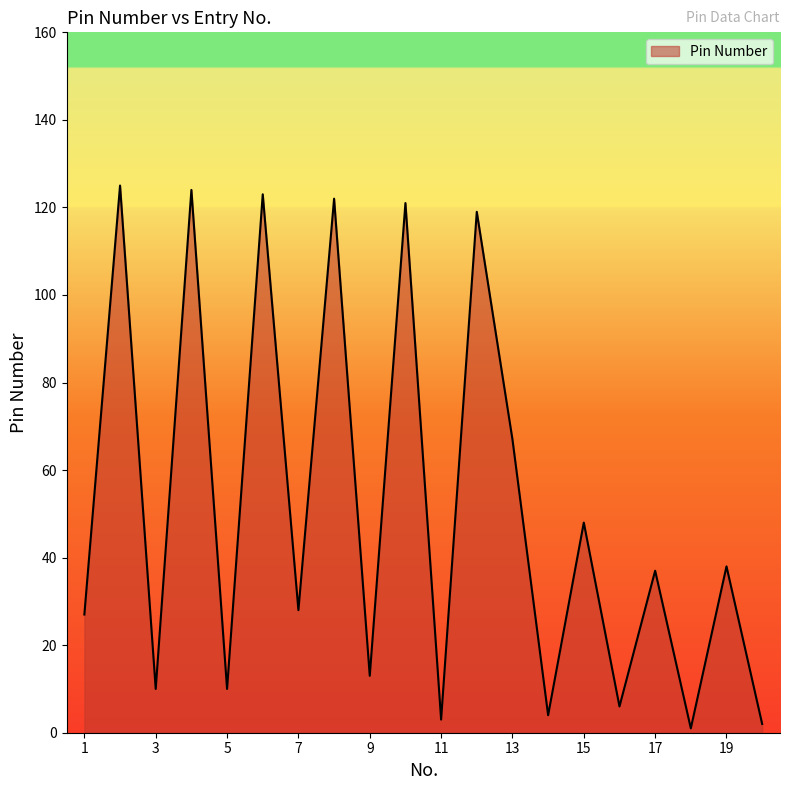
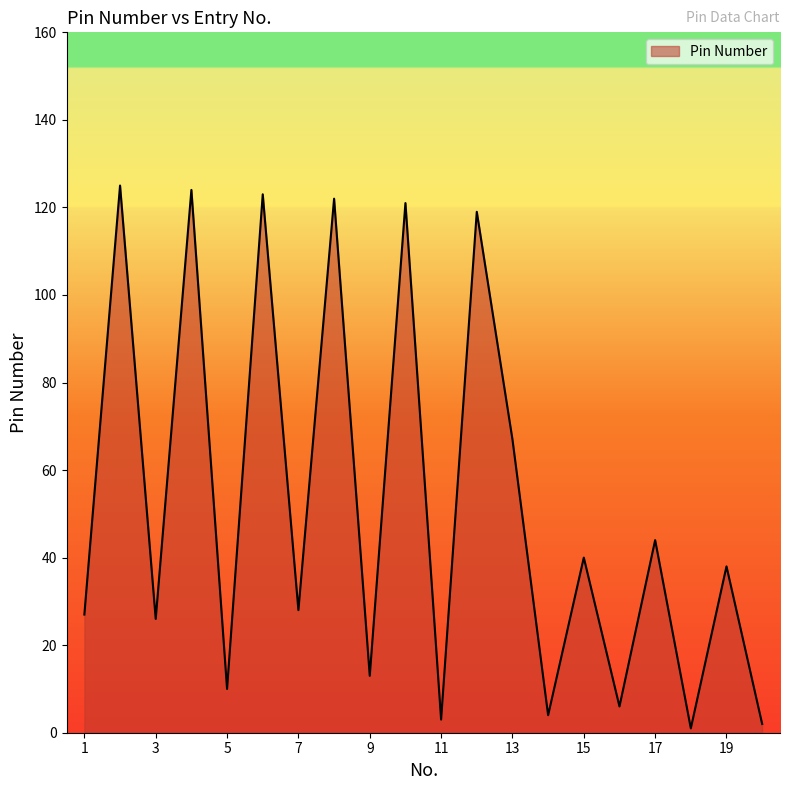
  {
    "1": 27,
-   "3": 10,
+   "3": 26,
    "5": 10,
    "7": 28,
    "9": 13,
    "11": 3,
    "13": 67,
-   "15": 48,
-   "17": 37,
+   "15": 40,
+   "17": 44,
    "19": 38
  }
